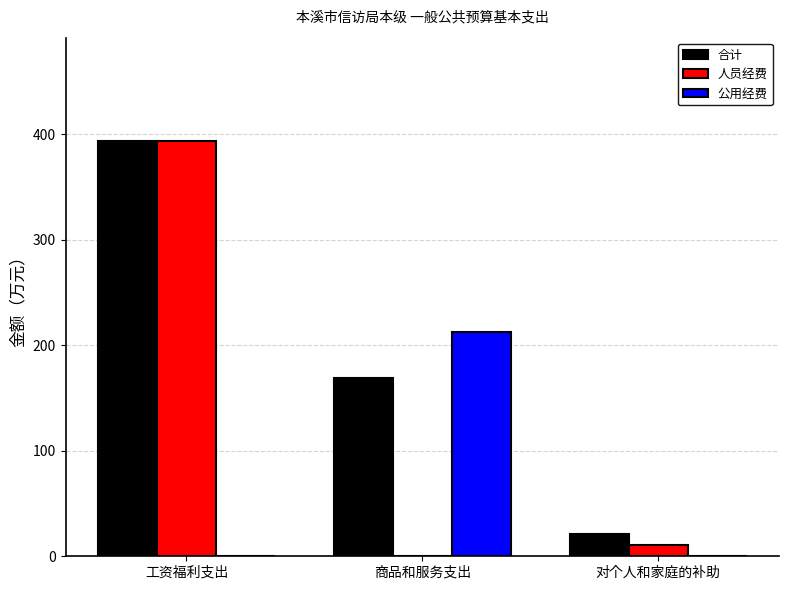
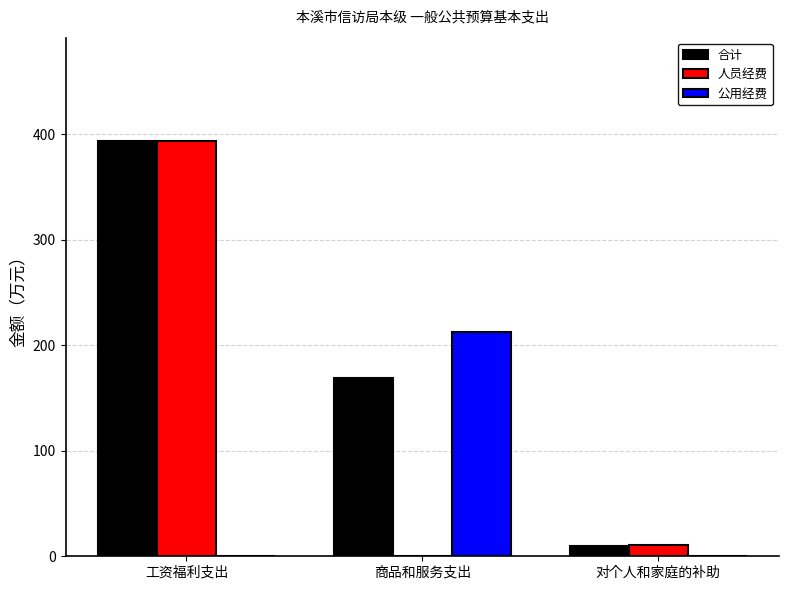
  {
    "合计": {
      "工资福利支出": 393,
      "商品和服务支出": 169,
-     "对个人和家庭的补助": 21
+     "对个人和家庭的补助": 10
    },
    "人员经费": {
      "工资福利支出": 393,
      "商品和服务支出": 0,
      "对个人和家庭的补助": 11
    },
    "公用经费": {
      "工资福利支出": 0,
      "商品和服务支出": 212,
      "对个人和家庭的补助": 0
    }
  }
